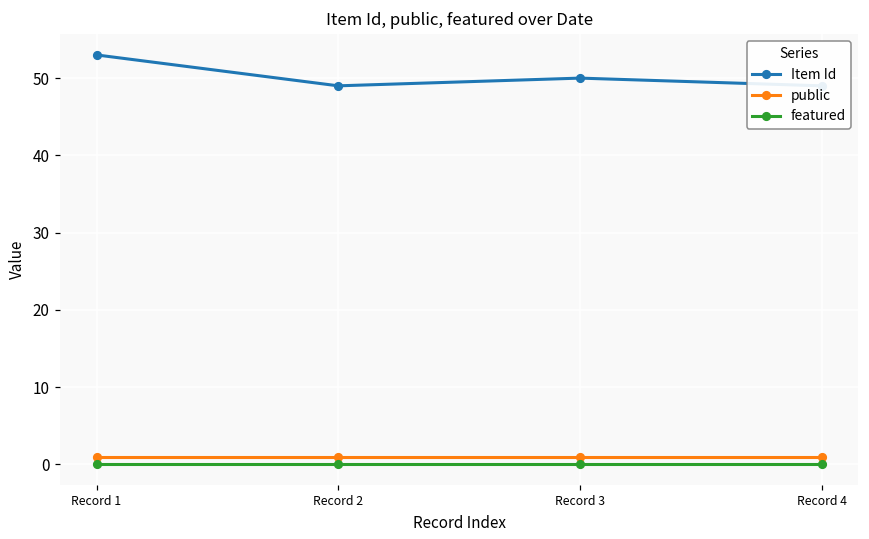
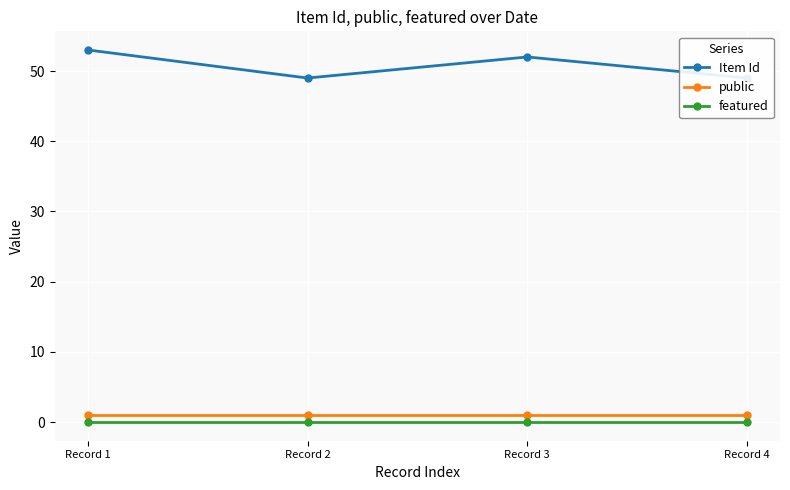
  {
    "Item Id": {
      "Record 1": 53,
      "Record 2": 49,
-     "Record 3": 50
+     "Record 3": 52
    },
    "public": {
      "Record 1": 1,
      "Record 2": 1,
      "Record 3": 1,
      "Record 4": 1
    },
    "featured": {
      "Record 1": 0,
      "Record 2": 0,
      "Record 3": 0,
      "Record 4": 0
    }
  }
